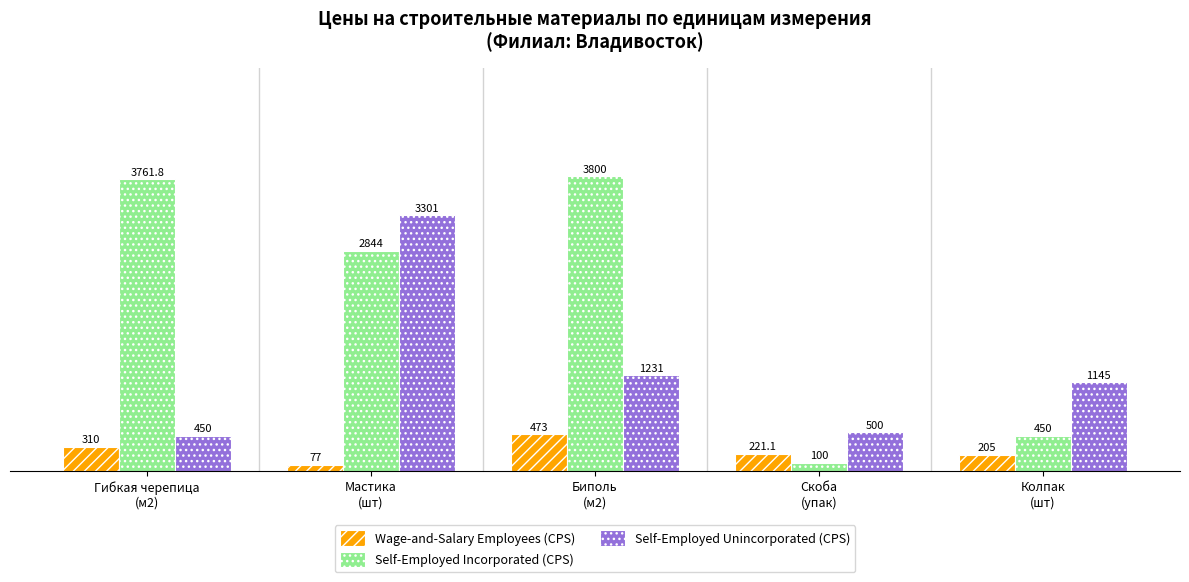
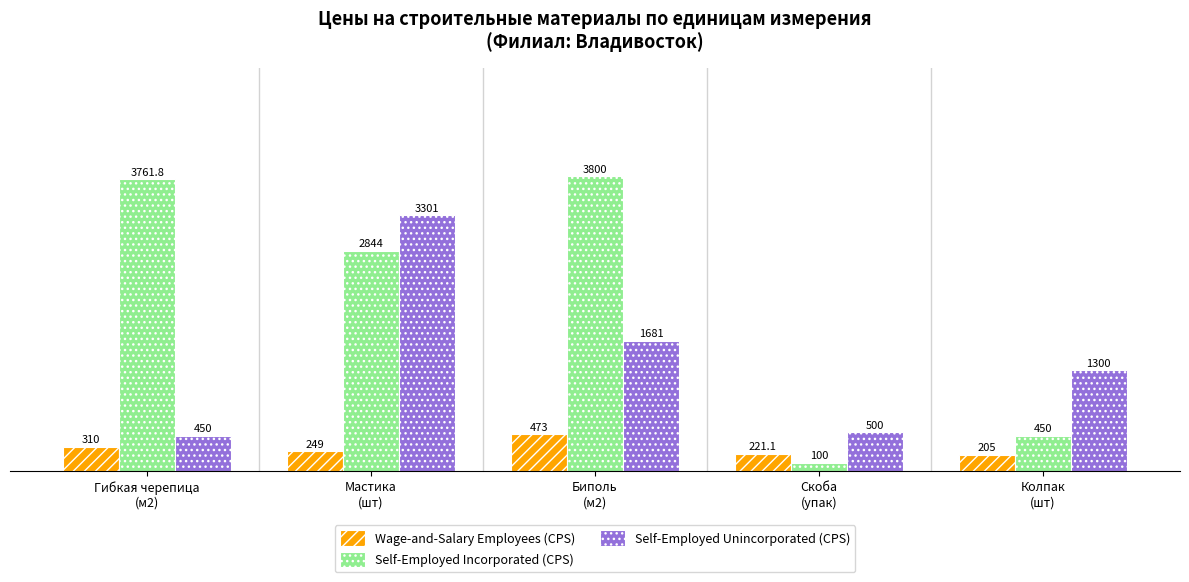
  {
    "Wage-and-Salary Employees (CPS)": {
      "Гибкая черепица (м2)": 310,
-     "Мастика (шт)": 77,
+     "Мастика (шт)": 249,
      "Биполь (м2)": 473,
      "Скоба (упак)": 221.1,
      "Колпак (шт)": 205
    },
    "Self-Employed Incorporated (CPS)": {
      "Гибкая черепица (м2)": 3761.8,
      "Мастика (шт)": 2844,
      "Биполь (м2)": 3800,
      "Скоба (упак)": 100,
      "Колпак (шт)": 450
    },
    "Self-Employed Unincorporated (CPS)": {
      "Гибкая черепица (м2)": 450,
      "Мастика (шт)": 3301,
-     "Биполь (м2)": 1231,
+     "Биполь (м2)": 1681,
      "Скоба (упак)": 500,
-     "Колпак (шт)": 1145
+     "Колпак (шт)": 1300
    }
  }
